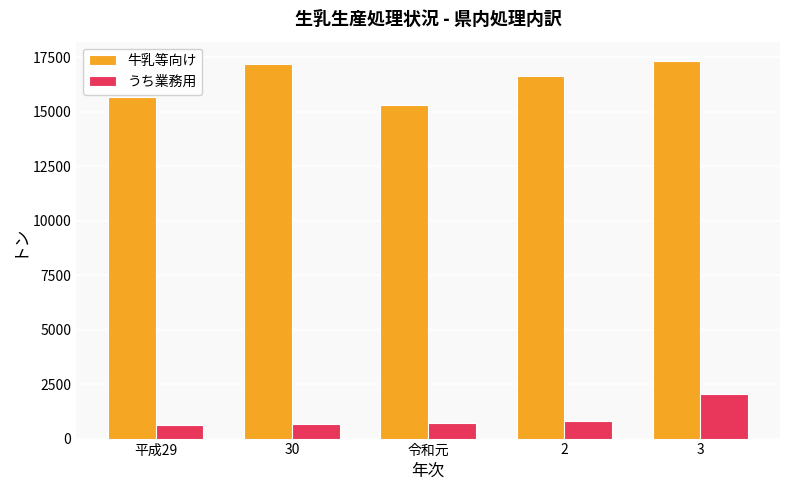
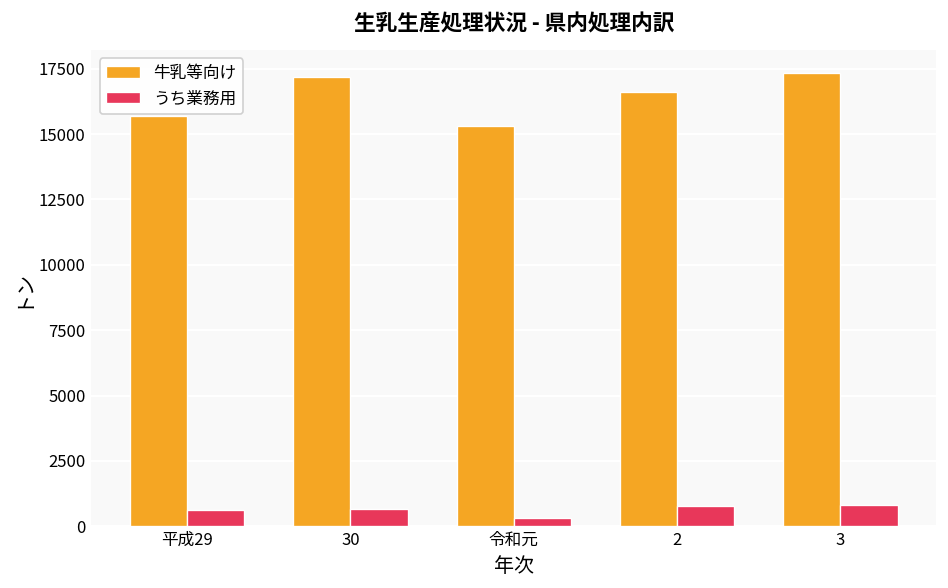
  {
    "牛乳等向け": {
      "平成29": 15700,
      "30": 17200,
      "令和元": 15300,
      "2": 16600,
      "3": 17400
    },
    "うち業務用": {
      "平成29": 600,
      "30": 700,
-     "令和元": 700,
+     "令和元": 300,
      "2": 800,
-     "3": 2100
+     "3": 800
    }
  }
